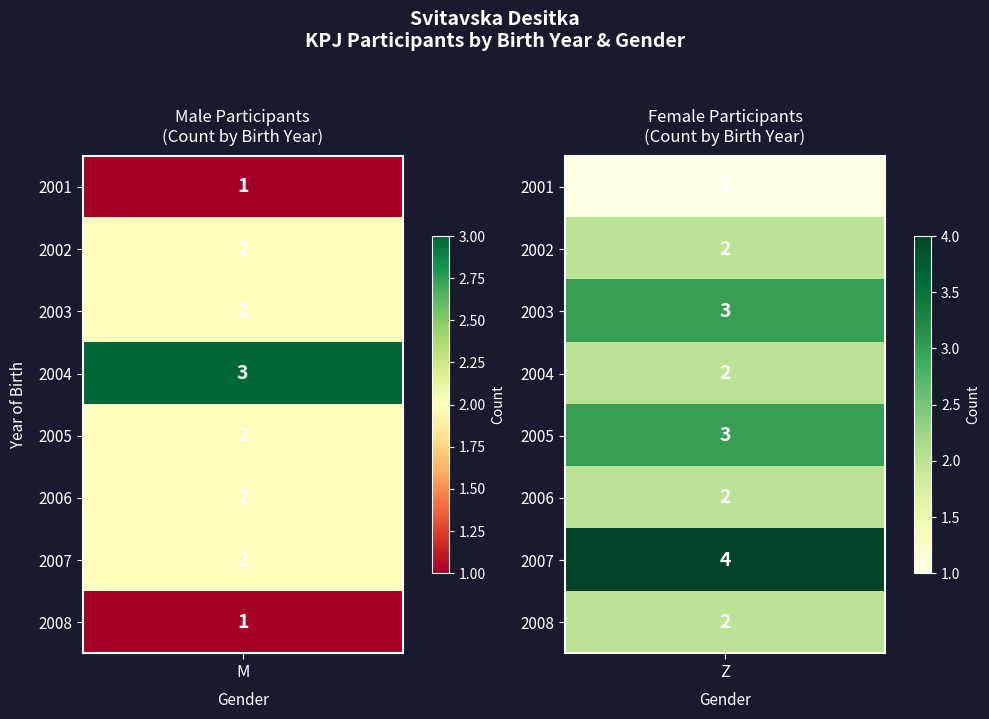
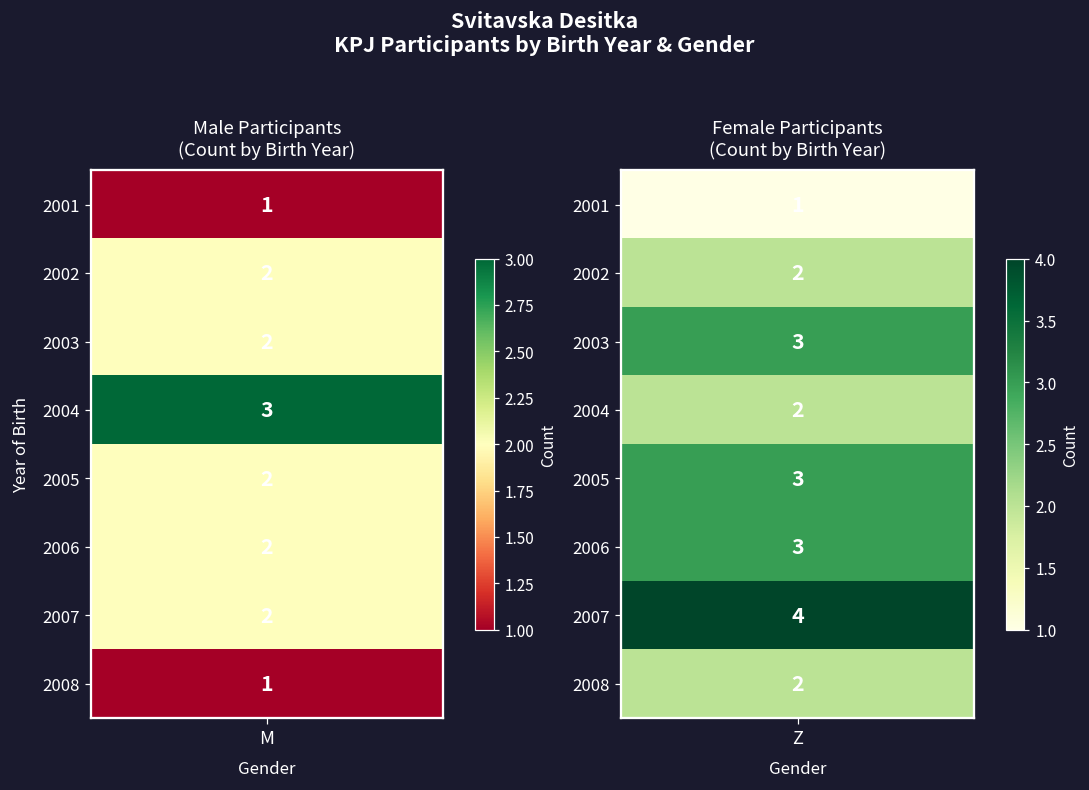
  {
    "Male Participants (Count by Birth Year)": {
      "2001": {
        "M": 1
      },
      "2002": {
        "M": 2
      },
      "2003": {
        "M": 2
      },
      "2004": {
        "M": 3
      },
      "2005": {
        "M": 2
      },
      "2006": {
        "M": 2
      },
      "2007": {
        "M": 2
      },
      "2008": {
        "M": 1
      }
    },
    "Female Participants (Count by Birth Year)": {
      "2002": {
        "Z": 2
      },
      "2003": {
        "Z": 3
      },
      "2004": {
        "Z": 2
      },
      "2005": {
        "Z": 3
      },
      "2006": {
-       "Z": 2
+       "Z": 3
      },
      "2007": {
        "Z": 4
      },
      "2008": {
        "Z": 2
      }
    }
  }
